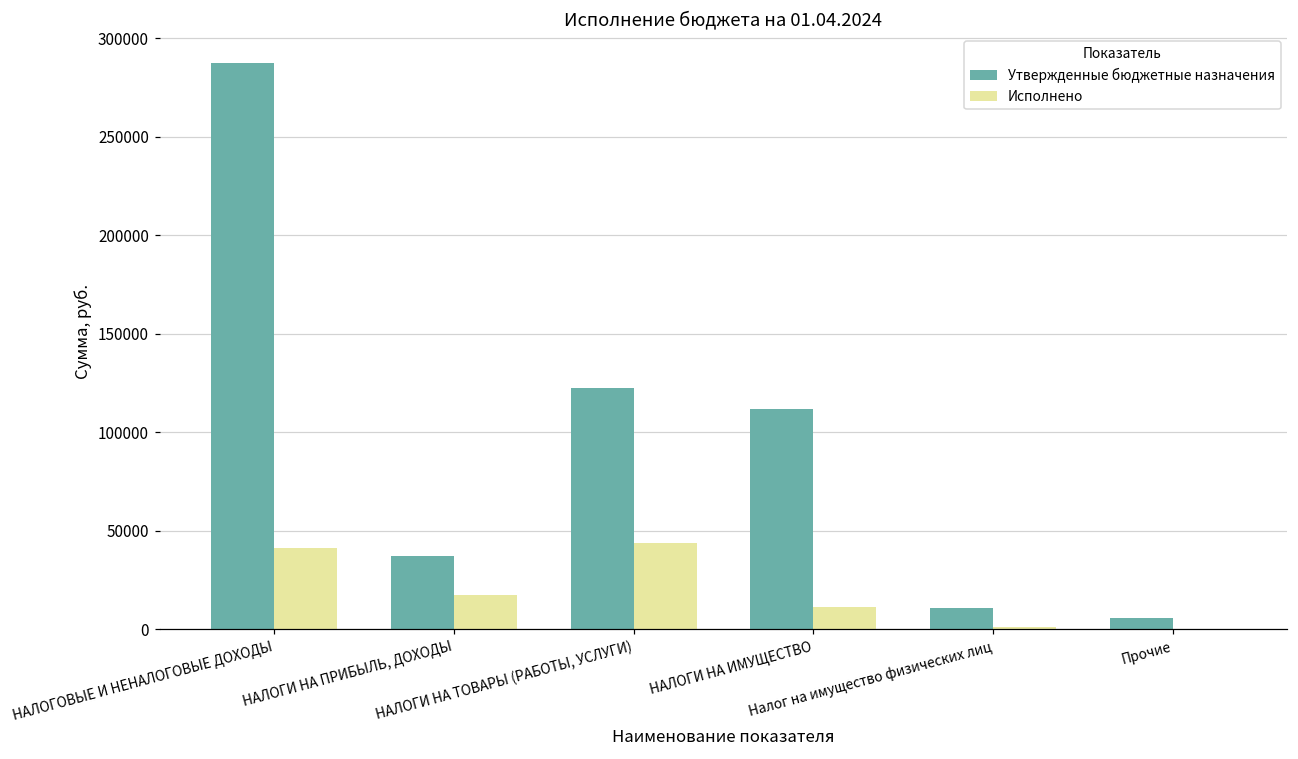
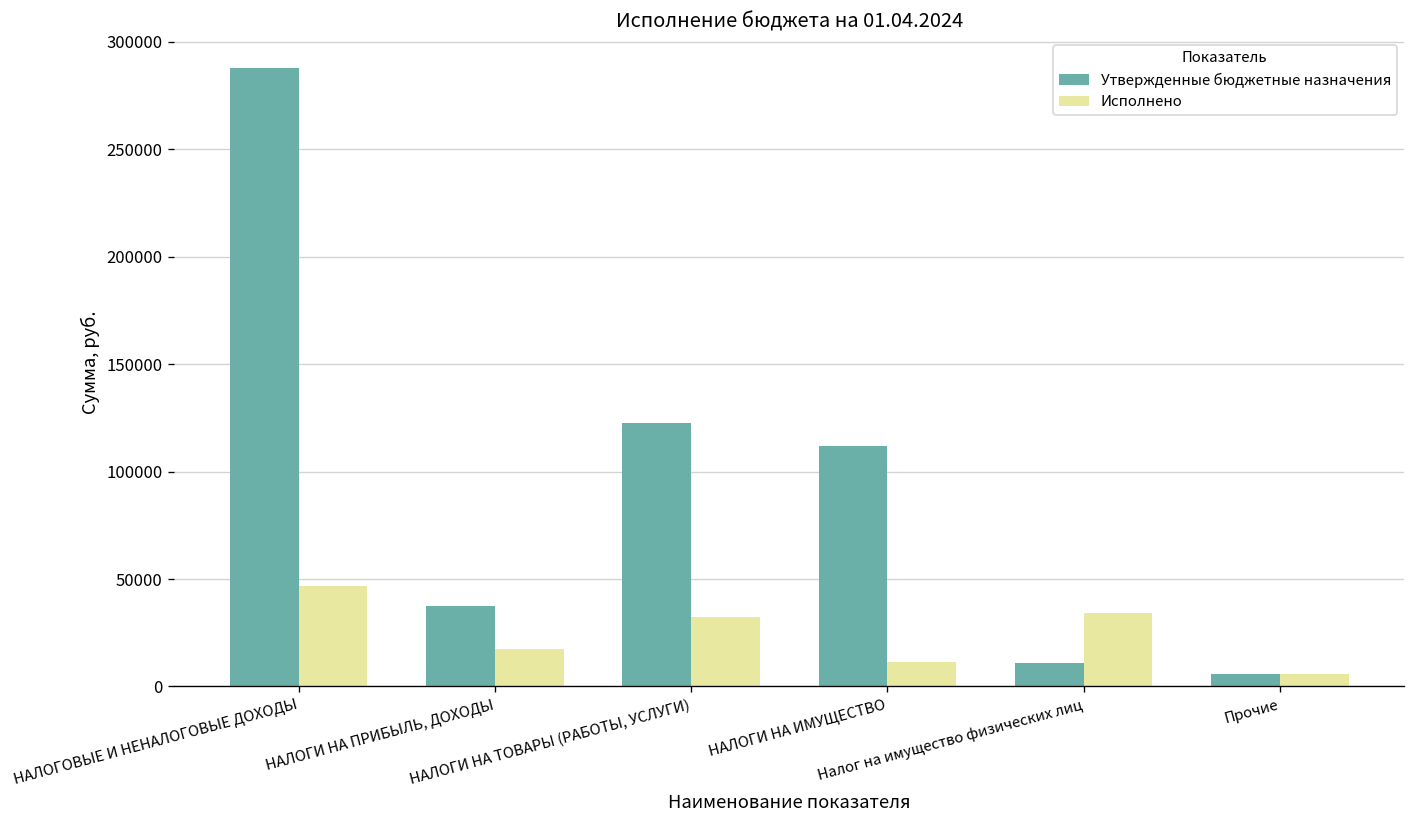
  {
    "Утвержденные бюджетные назначения": {
      "НАЛОГОВЫЕ И НЕНАЛОГОВЫЕ ДОХОДЫ": 288000,
      "НАЛОГИ НА ПРИБЫЛЬ, ДОХОДЫ": 37000,
      "НАЛОГИ НА ТОВАРЫ (РАБОТЫ, УСЛУГИ)": 123000,
      "НАЛОГИ НА ИМУЩЕСТВО": 112000,
      "Налог на имущество физических лиц": 11000,
      "Прочие": 6000
    },
    "Исполнено": {
-     "НАЛОГОВЫЕ И НЕНАЛОГОВЫЕ ДОХОДЫ": 41000,
+     "НАЛОГОВЫЕ И НЕНАЛОГОВЫЕ ДОХОДЫ": 47000,
      "НАЛОГИ НА ПРИБЫЛЬ, ДОХОДЫ": 18000,
-     "НАЛОГИ НА ТОВАРЫ (РАБОТЫ, УСЛУГИ)": 44000,
+     "НАЛОГИ НА ТОВАРЫ (РАБОТЫ, УСЛУГИ)": 32000,
      "НАЛОГИ НА ИМУЩЕСТВО": 11000,
-     "Налог на имущество физических лиц": 1000,
-     "Прочие": 0
+     "Налог на имущество физических лиц": 34000,
+     "Прочие": 6000
    }
  }
